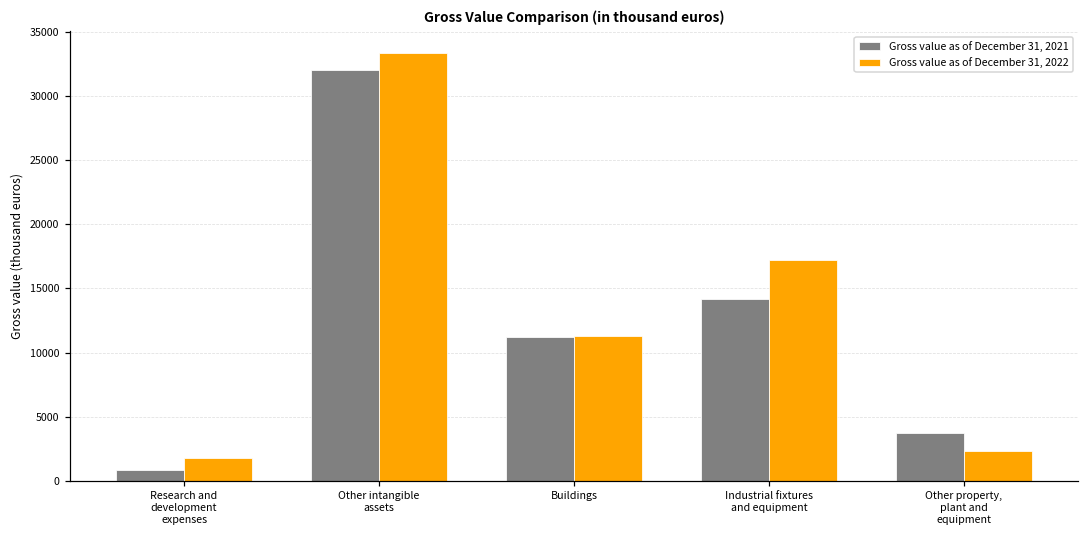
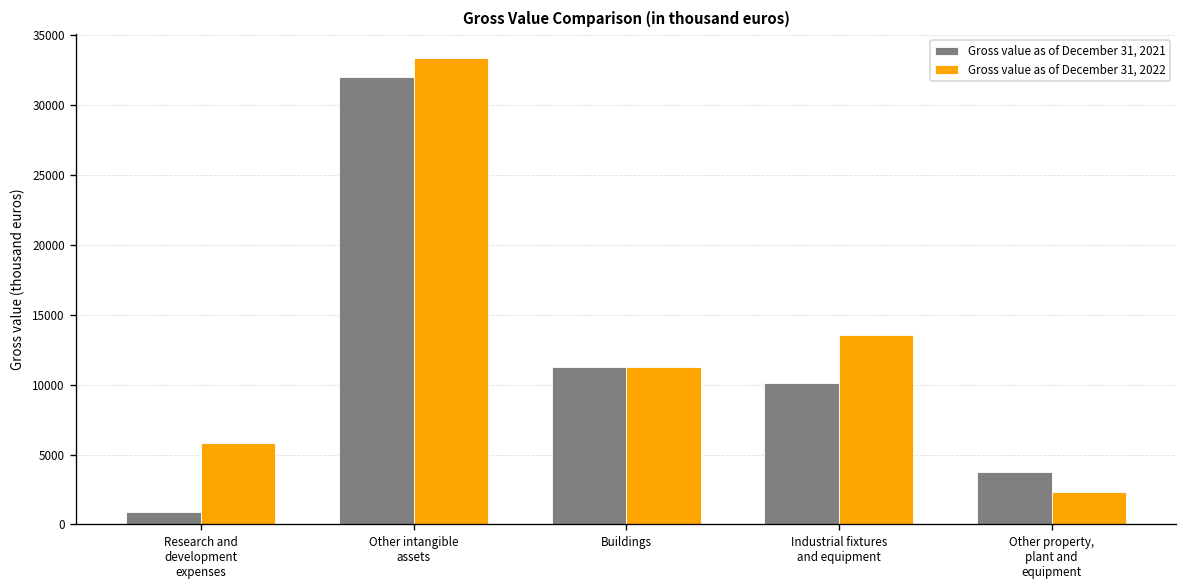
  {
    "Gross value as of December 31, 2021": {
      "Research and development expenses": 900,
      "Other intangible assets": 32000,
      "Buildings": 11200,
-     "Industrial fixtures and equipment": 14200,
+     "Industrial fixtures and equipment": 10200,
      "Other property, plant and equipment": 3800
    },
    "Gross value as of December 31, 2022": {
-     "Research and development expenses": 1700,
+     "Research and development expenses": 5800,
      "Other intangible assets": 33400,
      "Buildings": 11300,
-     "Industrial fixtures and equipment": 17200,
+     "Industrial fixtures and equipment": 13500,
      "Other property, plant and equipment": 2300
    }
  }
